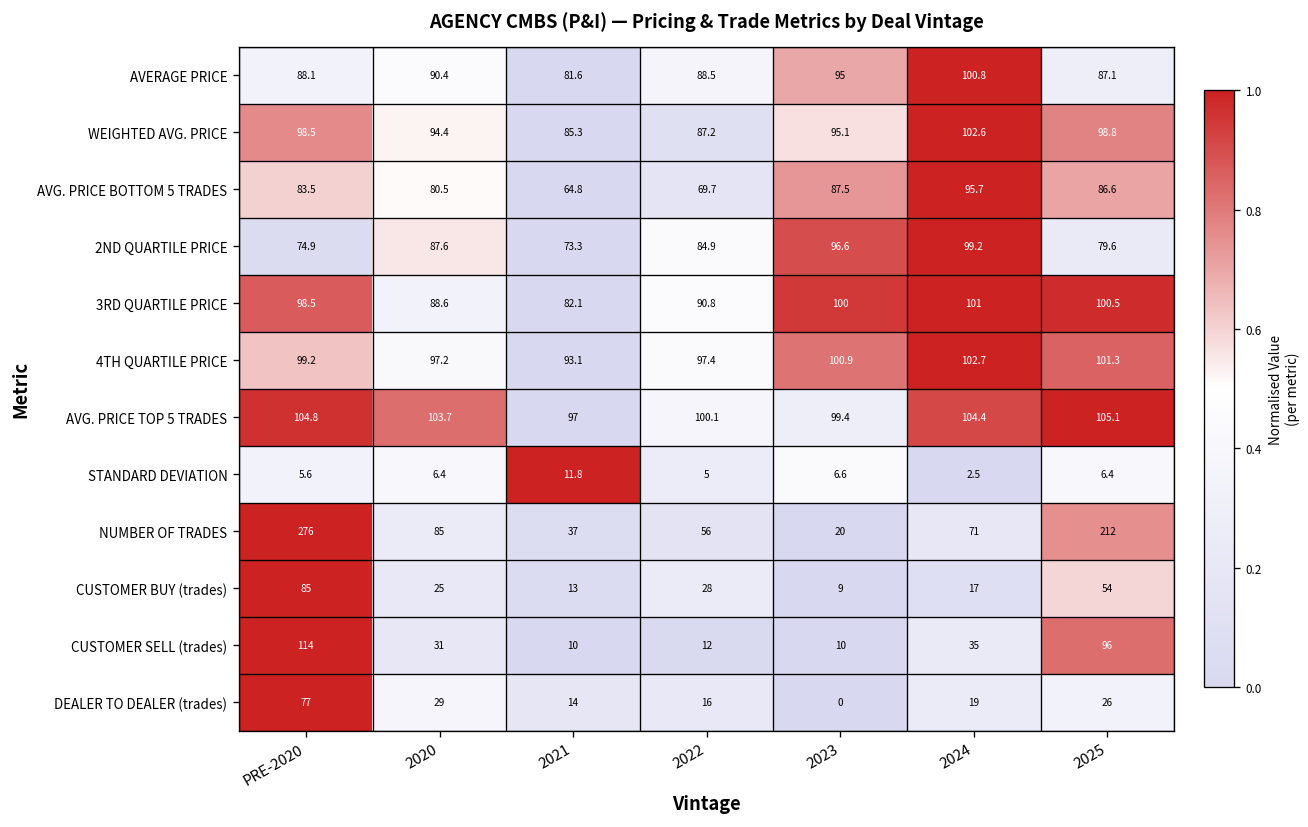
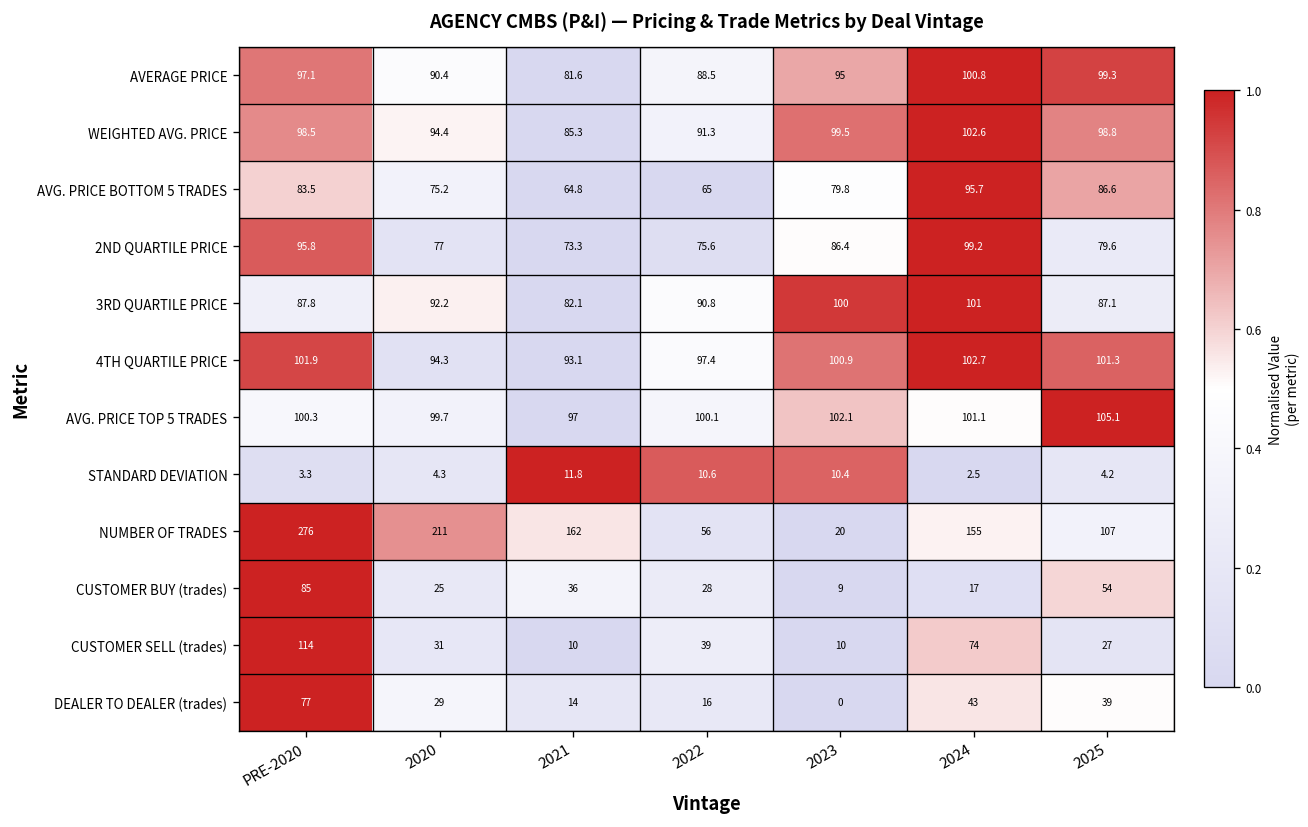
  {
    "AVERAGE PRICE": {
-     "PRE-2020": 88.1,
+     "PRE-2020": 97.1,
      "2020": 90.4,
      "2021": 81.6,
      "2022": 88.5,
      "2023": 95,
      "2024": 100.8,
-     "2025": 87.1
+     "2025": 99.3
    },
    "WEIGHTED AVG. PRICE": {
      "PRE-2020": 98.5,
      "2020": 94.4,
      "2021": 85.3,
-     "2022": 87.2,
-     "2023": 95.1,
+     "2022": 91.3,
+     "2023": 99.5,
      "2024": 102.6,
      "2025": 98.8
    },
    "AVG. PRICE BOTTOM 5 TRADES": {
      "PRE-2020": 83.5,
-     "2020": 80.5,
+     "2020": 75.2,
      "2021": 64.8,
-     "2022": 69.7,
-     "2023": 87.5,
+     "2022": 65,
+     "2023": 79.8,
      "2024": 95.7,
      "2025": 86.6
    },
    "2ND QUARTILE PRICE": {
-     "PRE-2020": 74.9,
-     "2020": 87.6,
+     "PRE-2020": 95.8,
+     "2020": 77,
      "2021": 73.3,
-     "2022": 84.9,
-     "2023": 96.6,
+     "2022": 75.6,
+     "2023": 86.4,
      "2024": 99.2,
      "2025": 79.6
    },
    "3RD QUARTILE PRICE": {
-     "PRE-2020": 98.5,
-     "2020": 88.6,
+     "PRE-2020": 87.8,
+     "2020": 92.2,
      "2021": 82.1,
      "2022": 90.8,
      "2023": 100,
      "2024": 101,
-     "2025": 100.5
+     "2025": 87.1
    },
    "4TH QUARTILE PRICE": {
-     "PRE-2020": 99.2,
-     "2020": 97.2,
+     "PRE-2020": 101.9,
+     "2020": 94.3,
      "2021": 93.1,
      "2022": 97.4,
      "2023": 100.9,
      "2024": 102.7,
      "2025": 101.3
    },
    "AVG. PRICE TOP 5 TRADES": {
-     "PRE-2020": 104.8,
-     "2020": 103.7,
+     "PRE-2020": 100.3,
+     "2020": 99.7,
      "2021": 97,
      "2022": 100.1,
-     "2023": 99.4,
-     "2024": 104.4,
+     "2023": 102.1,
+     "2024": 101.1,
      "2025": 105.1
    },
    "STANDARD DEVIATION": {
-     "PRE-2020": 5.6,
-     "2020": 6.4,
+     "PRE-2020": 3.3,
+     "2020": 4.3,
      "2021": 11.8,
-     "2022": 5,
-     "2023": 6.6,
+     "2022": 10.6,
+     "2023": 10.4,
      "2024": 2.5,
-     "2025": 6.4
+     "2025": 4.2
    },
    "NUMBER OF TRADES": {
      "PRE-2020": 276,
-     "2020": 85,
-     "2021": 37,
+     "2020": 211,
+     "2021": 162,
      "2022": 56,
      "2023": 20,
-     "2024": 71,
-     "2025": 212
+     "2024": 155,
+     "2025": 107
    },
    "CUSTOMER BUY (trades)": {
      "PRE-2020": 85,
      "2020": 25,
-     "2021": 13,
+     "2021": 36,
      "2022": 28,
      "2023": 9,
      "2024": 17,
      "2025": 54
    },
    "CUSTOMER SELL (trades)": {
      "PRE-2020": 114,
      "2020": 31,
      "2021": 10,
-     "2022": 12,
+     "2022": 39,
      "2023": 10,
-     "2024": 35,
-     "2025": 96
+     "2024": 74,
+     "2025": 27
    },
    "DEALER TO DEALER (trades)": {
      "PRE-2020": 77,
      "2020": 29,
      "2021": 14,
      "2022": 16,
      "2023": 0,
-     "2024": 19,
-     "2025": 26
+     "2024": 43,
+     "2025": 39
    }
  }
